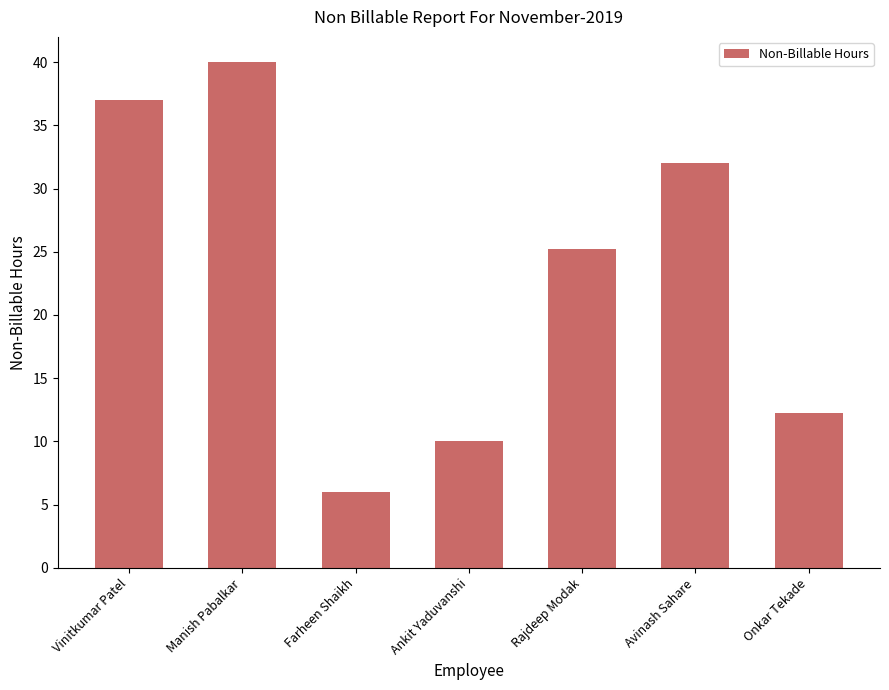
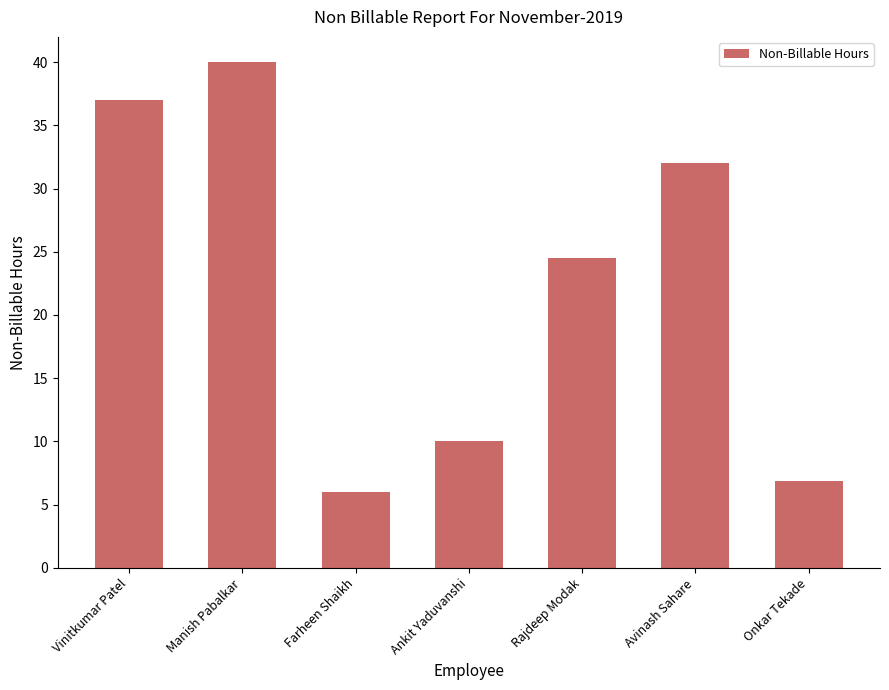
  {
    "Vinitkumar Patel": 37.0,
    "Manish Pabalkar": 40.0,
    "Farheen Shaikh": 6.0,
    "Ankit Yaduvanshi": 10.0,
-   "Rajdeep Modak": 25.2,
+   "Rajdeep Modak": 24.5,
    "Avinash Sahare": 32.0,
-   "Onkar Tekade": 12.3
+   "Onkar Tekade": 6.9
  }
